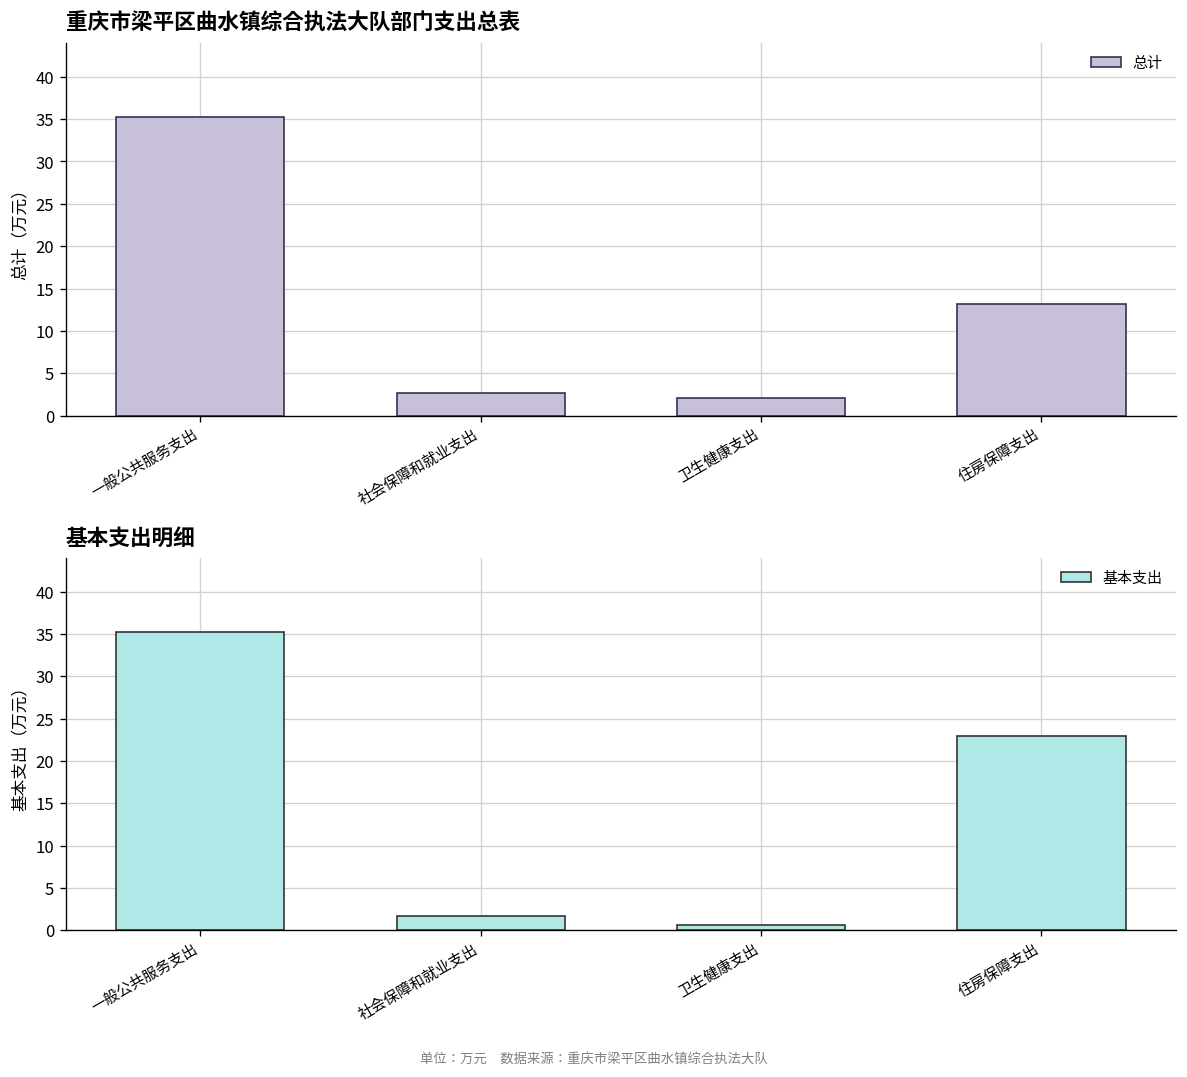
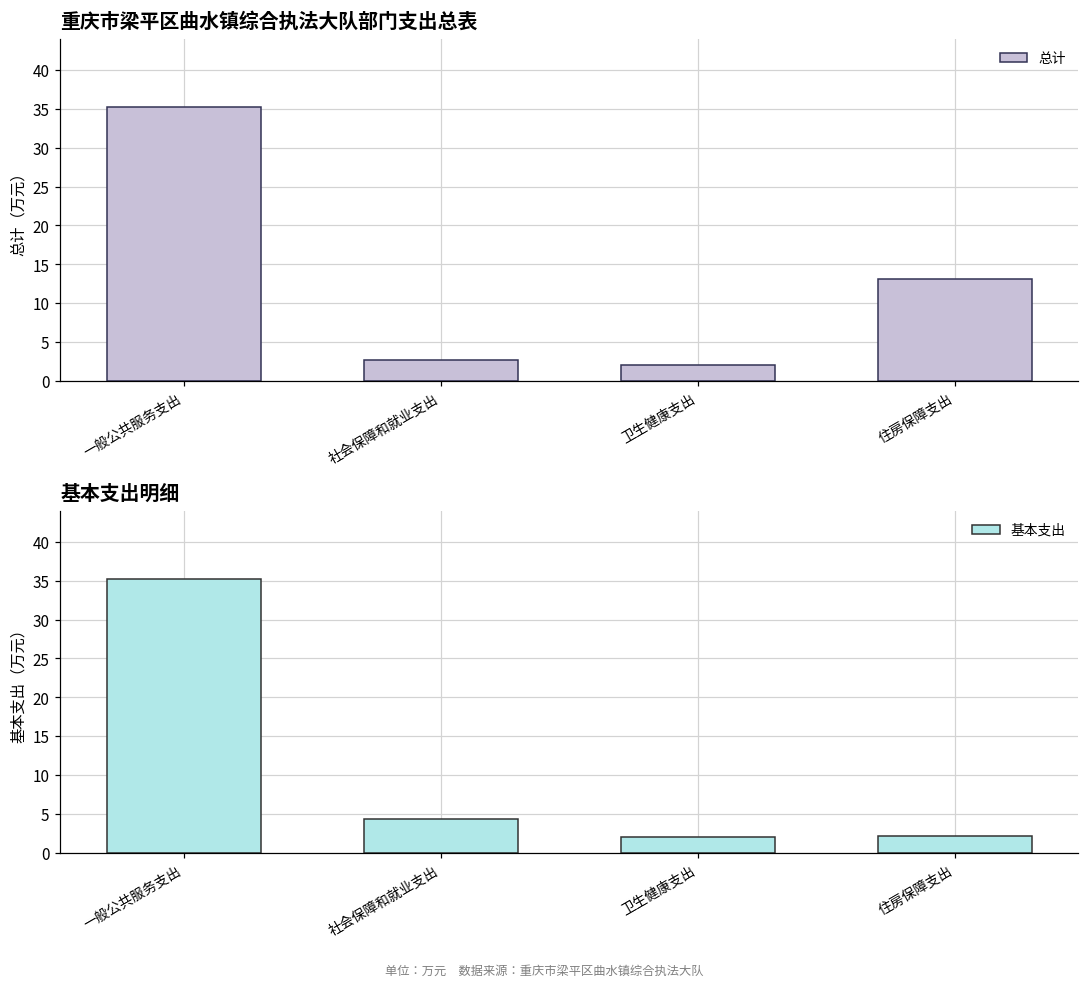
  {
    "重庆市梁平区曲水镇综合执法大队部门支出总表": {
      "一般公共服务支出": 35,
      "社会保障和就业支出": 3,
      "卫生健康支出": 2,
      "住房保障支出": 13
    },
    "基本支出明细": {
      "一般公共服务支出": 35,
-     "社会保障和就业支出": 2,
-     "卫生健康支出": 1,
-     "住房保障支出": 23
+     "社会保障和就业支出": 4,
+     "卫生健康支出": 2,
+     "住房保障支出": 2
    }
  }
